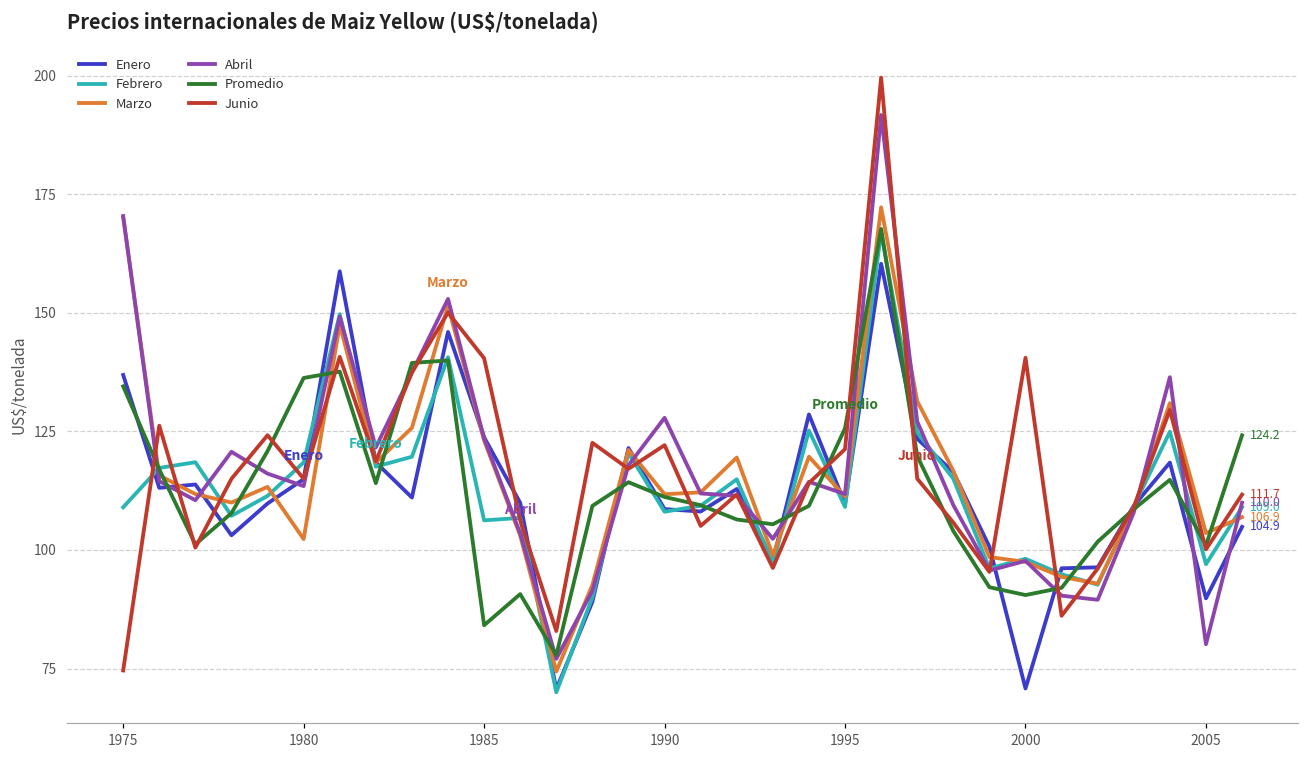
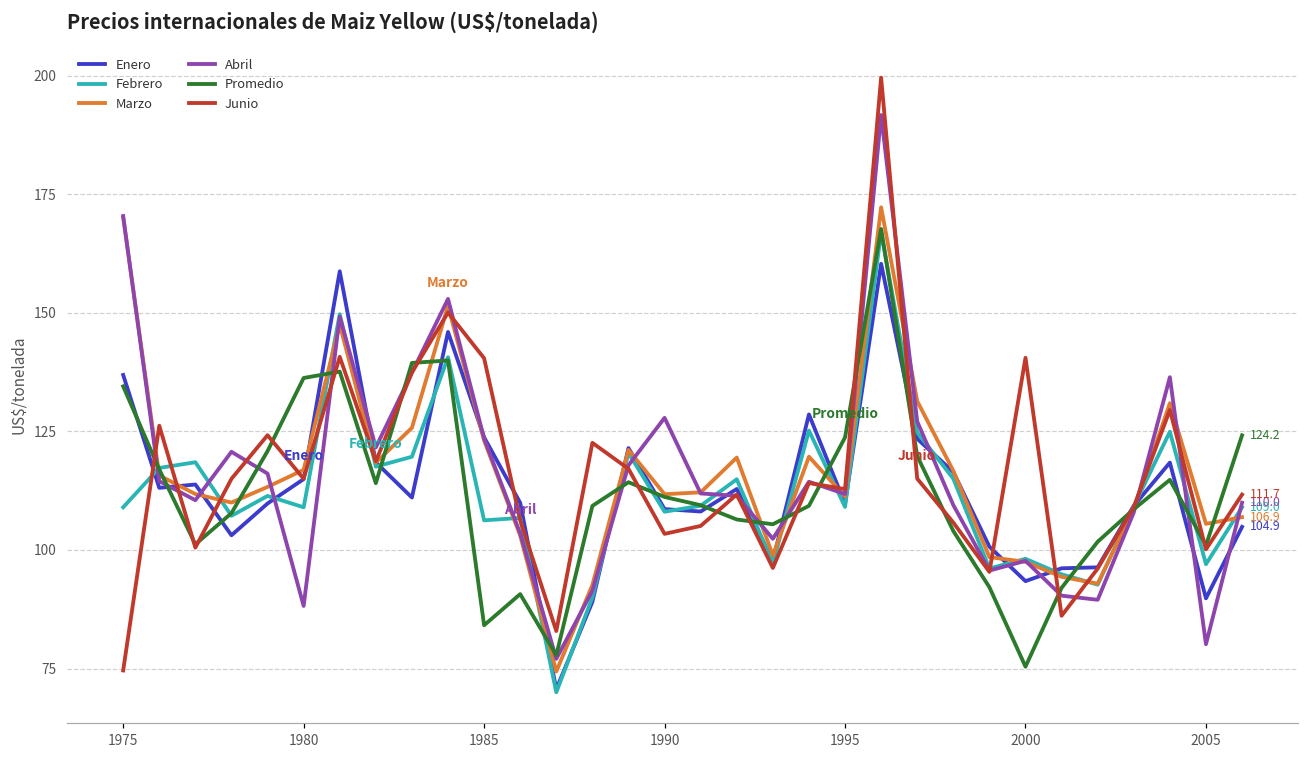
  {
    "Enero": {
      "1975": 137,
      "1995": 110,
-     "2000": 71,
+     "2000": 93,
      "2005": 90
    },
    "Febrero": {
      "1975": 109,
-     "1980": 118,
+     "1980": 109,
      "1985": 106,
      "1995": 109,
      "2005": 97
    },
    "Marzo": {
-     "1980": 102,
-     "2005": 104
+     "1980": 117,
+     "2005": 106
    },
    "Abril": {
-     "1980": 113,
+     "1980": 88,
      "1990": 128,
      "2005": 80
    },
    "Promedio": {
      "1975": 135,
      "1980": 136,
      "1985": 84,
-     "1995": 126,
-     "2000": 91,
+     "1995": 124,
+     "2000": 75,
      "2005": 101
    },
    "Junio": {
      "1975": 75,
      "1985": 140,
-     "1990": 122,
-     "1995": 121,
+     "1990": 103,
+     "1995": 113,
      "2000": 141,
      "2005": 100
    }
  }
